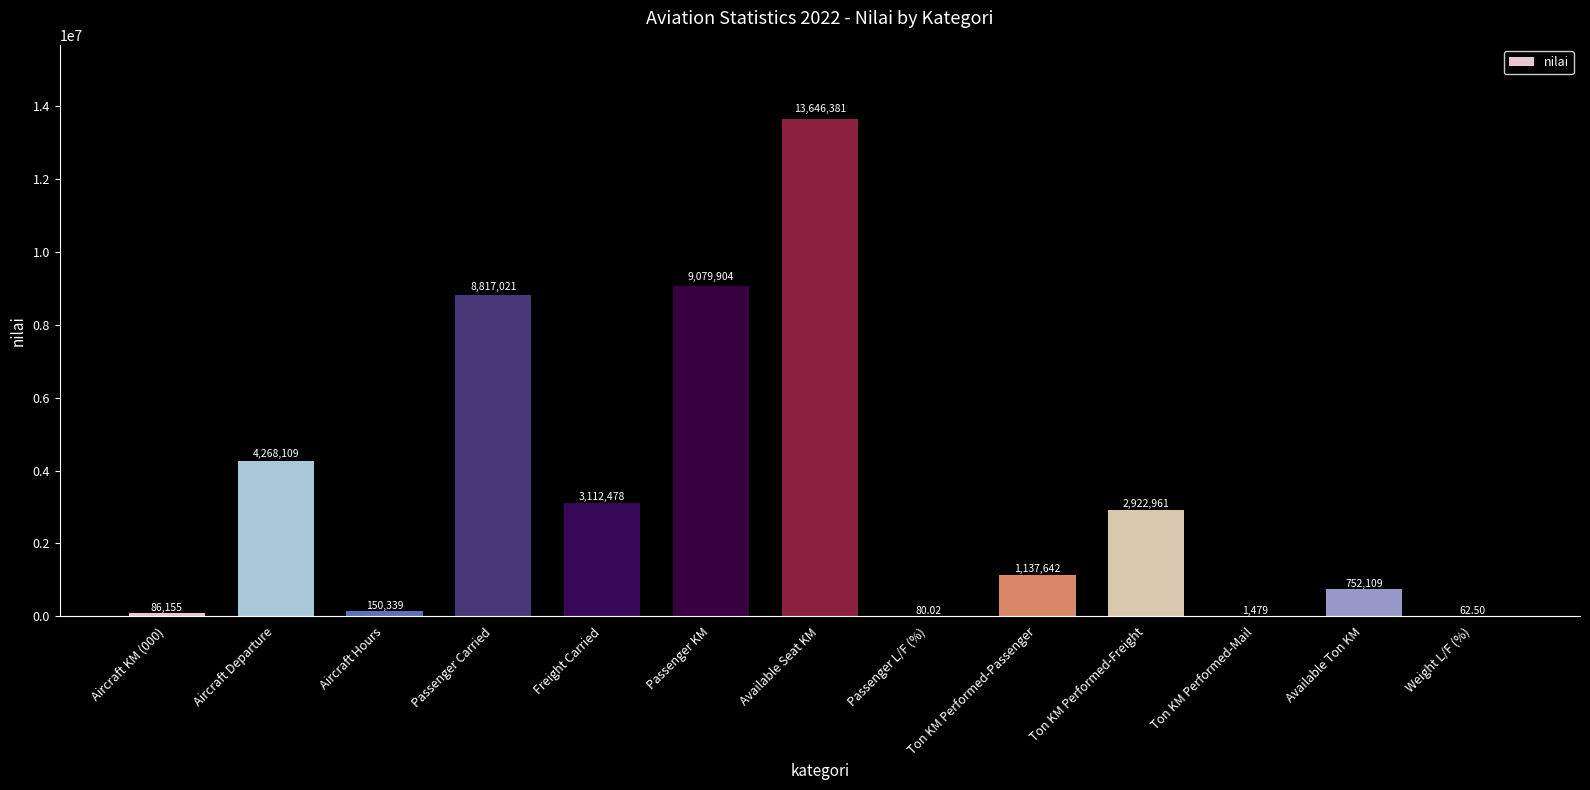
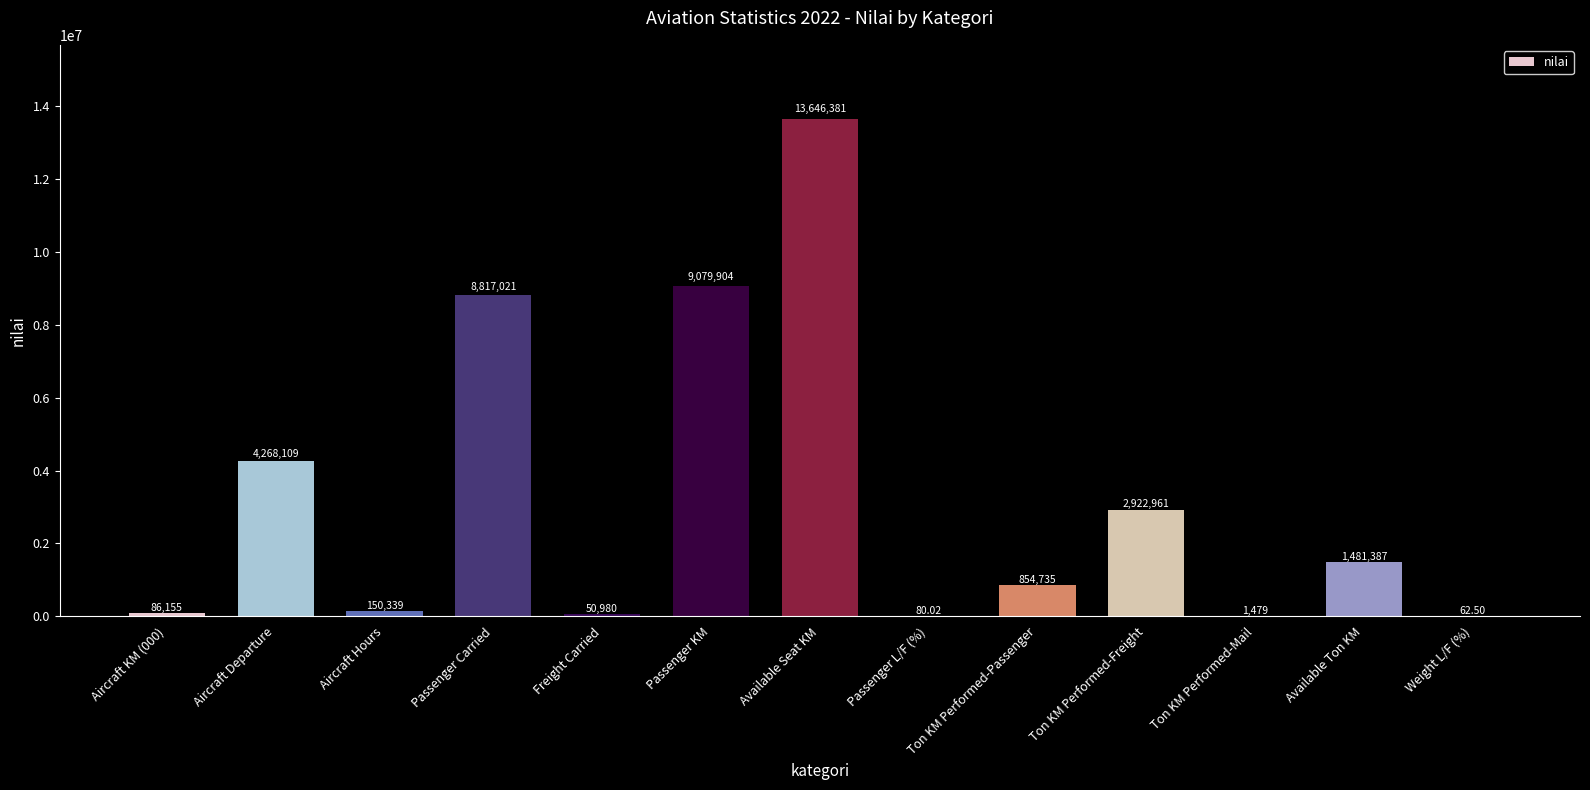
  {
    "Aircraft KM (000)": "86,155",
    "Aircraft Departure": "4,268,109",
    "Aircraft Hours": "150,339",
    "Passenger Carried": "8,817,021",
-   "Freight Carried": "3,112,478",
+   "Freight Carried": "50,980",
    "Passenger KM": "9,079,904",
    "Available Seat KM": "13,646,381",
    "Passenger L/F (%)": "80.02",
-   "Ton KM Performed-Passenger": "1,137,642",
+   "Ton KM Performed-Passenger": "854,735",
    "Ton KM Performed-Freight": "2,922,961",
    "Ton KM Performed-Mail": "1,479",
-   "Available Ton KM": "752,109",
+   "Available Ton KM": "1,481,387",
    "Weight L/F (%)": "62.50"
  }
